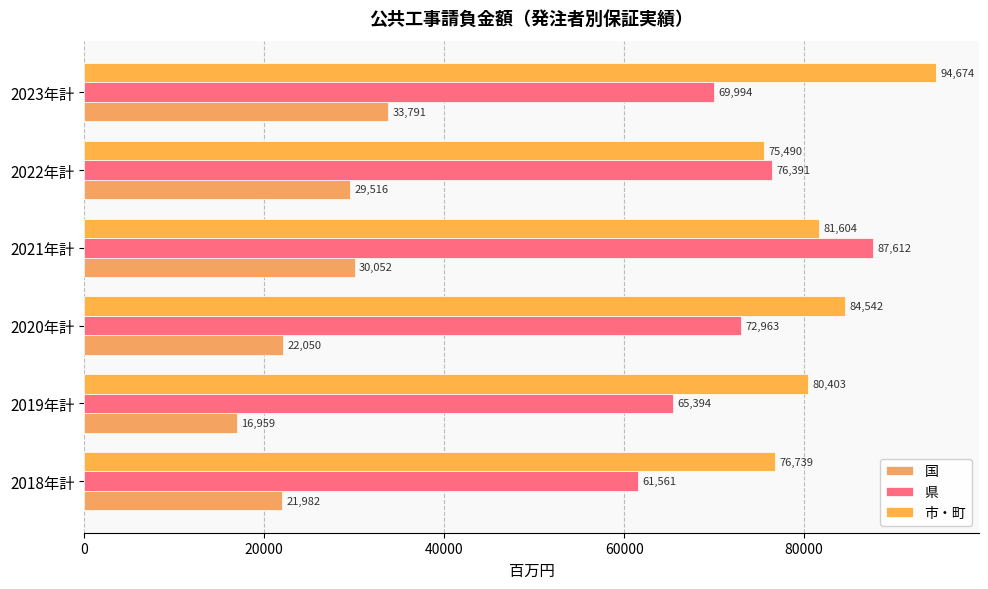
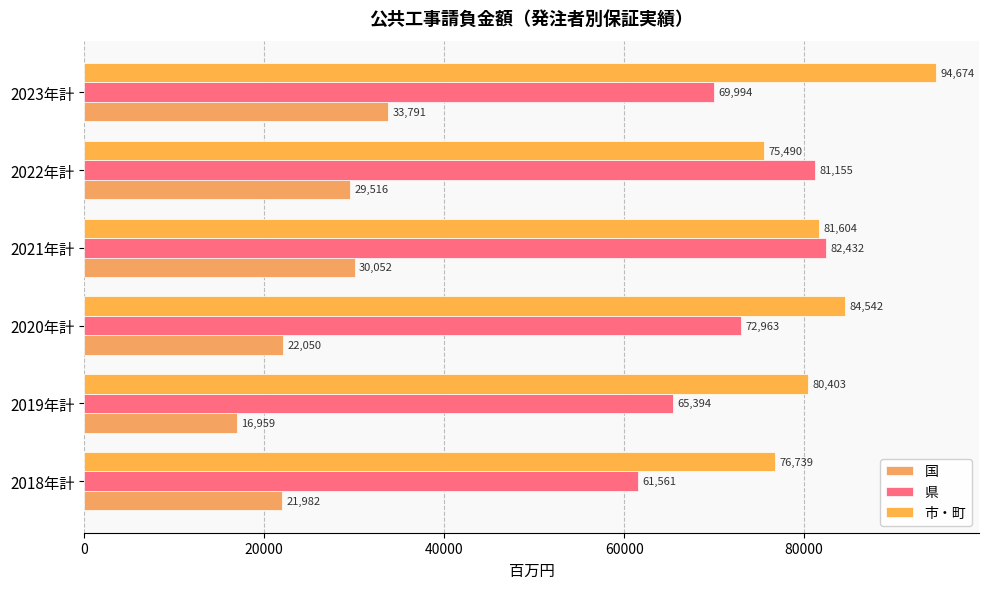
  {
    "県": {
      "2023年計": "69,994",
-     "2022年計": "76,391",
-     "2021年計": "87,612",
+     "2022年計": "81,155",
+     "2021年計": "82,432",
      "2020年計": "72,963",
      "2019年計": "65,394",
      "2018年計": "61,561"
    }
  }
